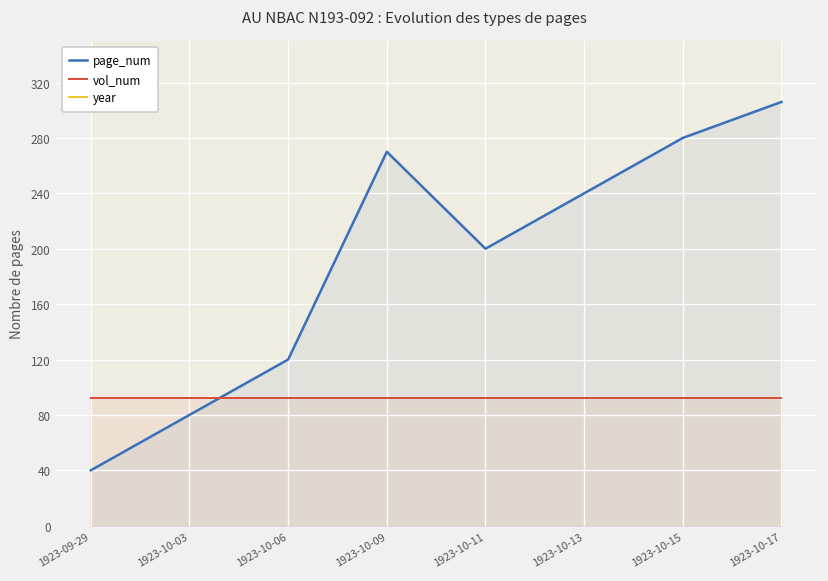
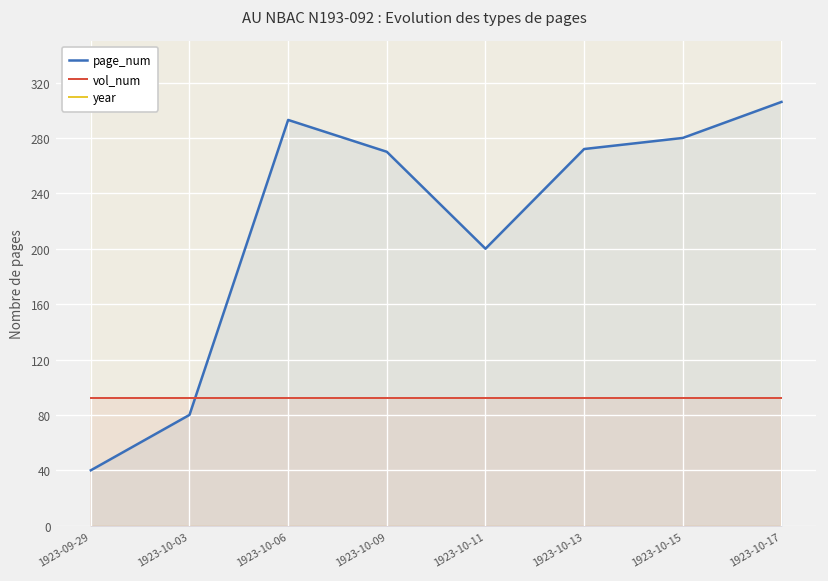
  {
    "page_num": {
      "1923-09-29": 40,
      "1923-10-03": 80,
-     "1923-10-06": 120,
+     "1923-10-06": 293,
      "1923-10-09": 270,
      "1923-10-11": 200,
-     "1923-10-13": 240,
+     "1923-10-13": 272,
      "1923-10-15": 280,
      "1923-10-17": 306
    },
    "vol_num": {
      "1923-09-29": 92,
      "1923-10-03": 92,
      "1923-10-06": 92,
      "1923-10-09": 92,
      "1923-10-11": 92,
      "1923-10-13": 92,
      "1923-10-15": 92,
      "1923-10-17": 92
    }
  }
